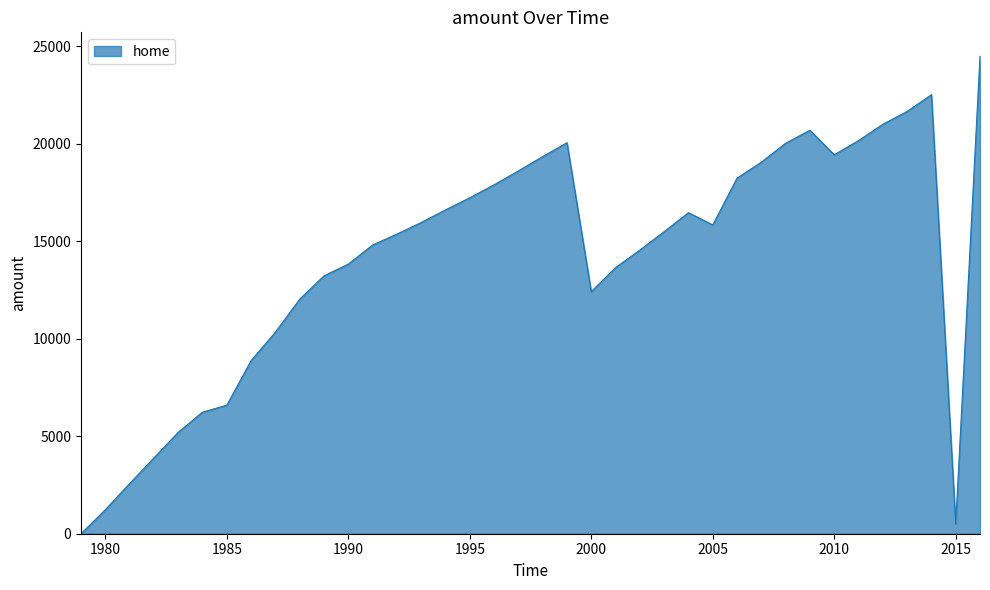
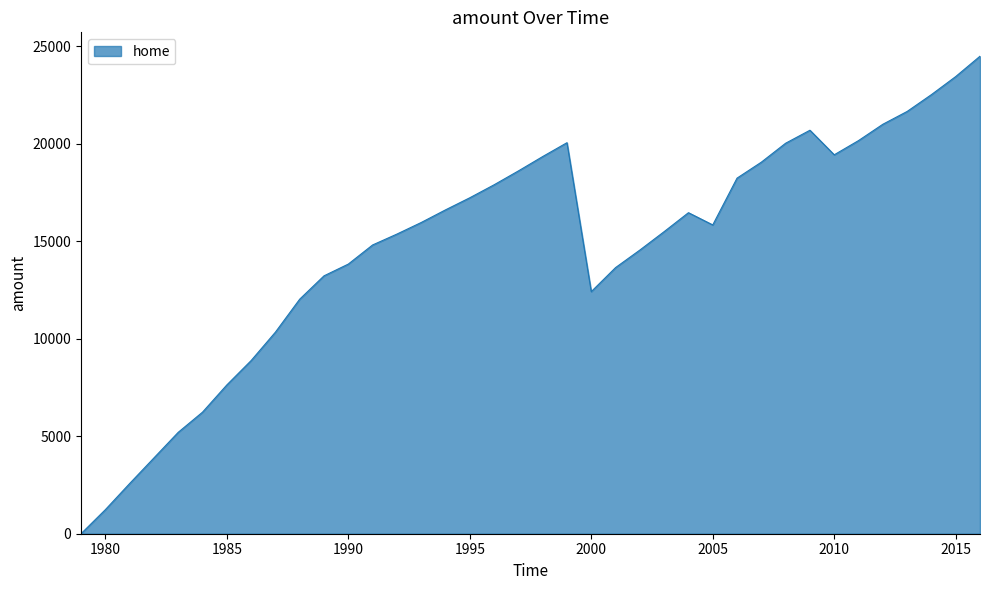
  {
    "1980": 1200,
-   "1985": 6600,
+   "1985": 7600,
    "1990": 13800,
    "1995": 17200,
    "2000": 12400,
    "2005": 15800,
    "2010": 19400,
-   "2015": 500
+   "2015": 23500
  }
